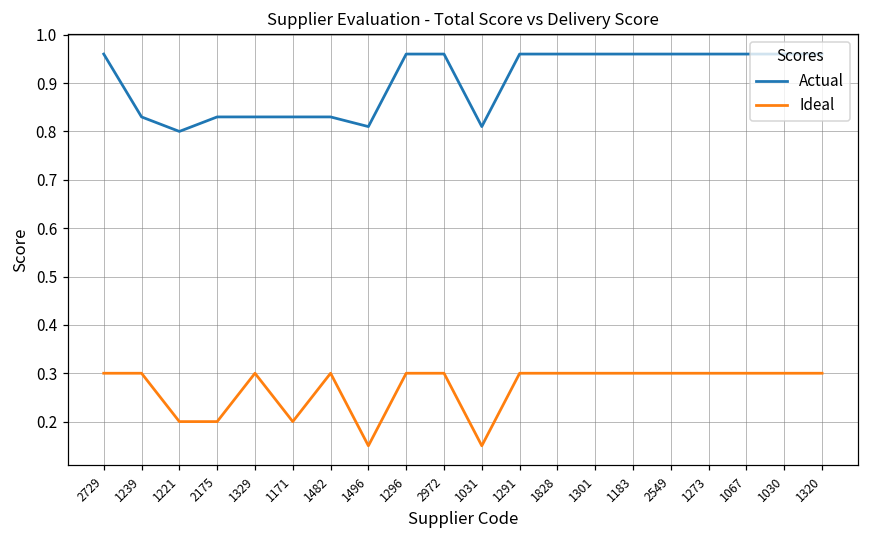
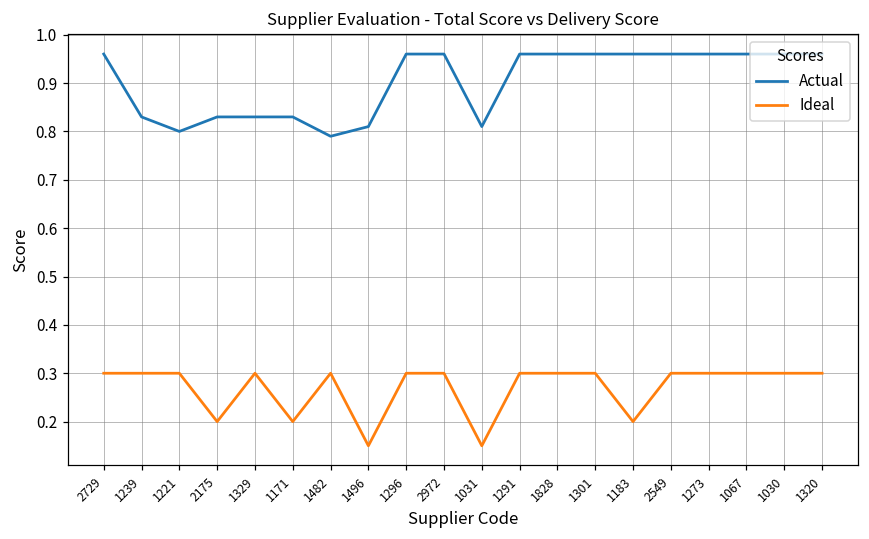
  {
    "Actual": {
      "2729": 0.96,
      "1239": 0.83,
      "1221": 0.80,
      "2175": 0.83,
      "1329": 0.83,
      "1171": 0.83,
-     "1482": 0.83,
+     "1482": 0.79,
      "1496": 0.81,
      "1296": 0.96,
      "2972": 0.96,
      "1031": 0.81,
      "1291": 0.96,
      "1828": 0.96,
      "1301": 0.96,
      "1183": 0.96,
      "2549": 0.96,
      "1273": 0.96,
      "1067": 0.96
    },
    "Ideal": {
      "2729": 0.3,
      "1239": 0.3,
-     "1221": 0.2,
+     "1221": 0.3,
      "2175": 0.2,
      "1329": 0.3,
      "1171": 0.2,
      "1482": 0.3,
      "1496": 0.15,
      "1296": 0.3,
      "2972": 0.3,
      "1031": 0.15,
      "1291": 0.3,
      "1828": 0.3,
      "1301": 0.3,
-     "1183": 0.3,
+     "1183": 0.2,
      "2549": 0.3,
      "1273": 0.3,
      "1067": 0.3,
      "1030": 0.3,
      "1320": 0.3
    }
  }
